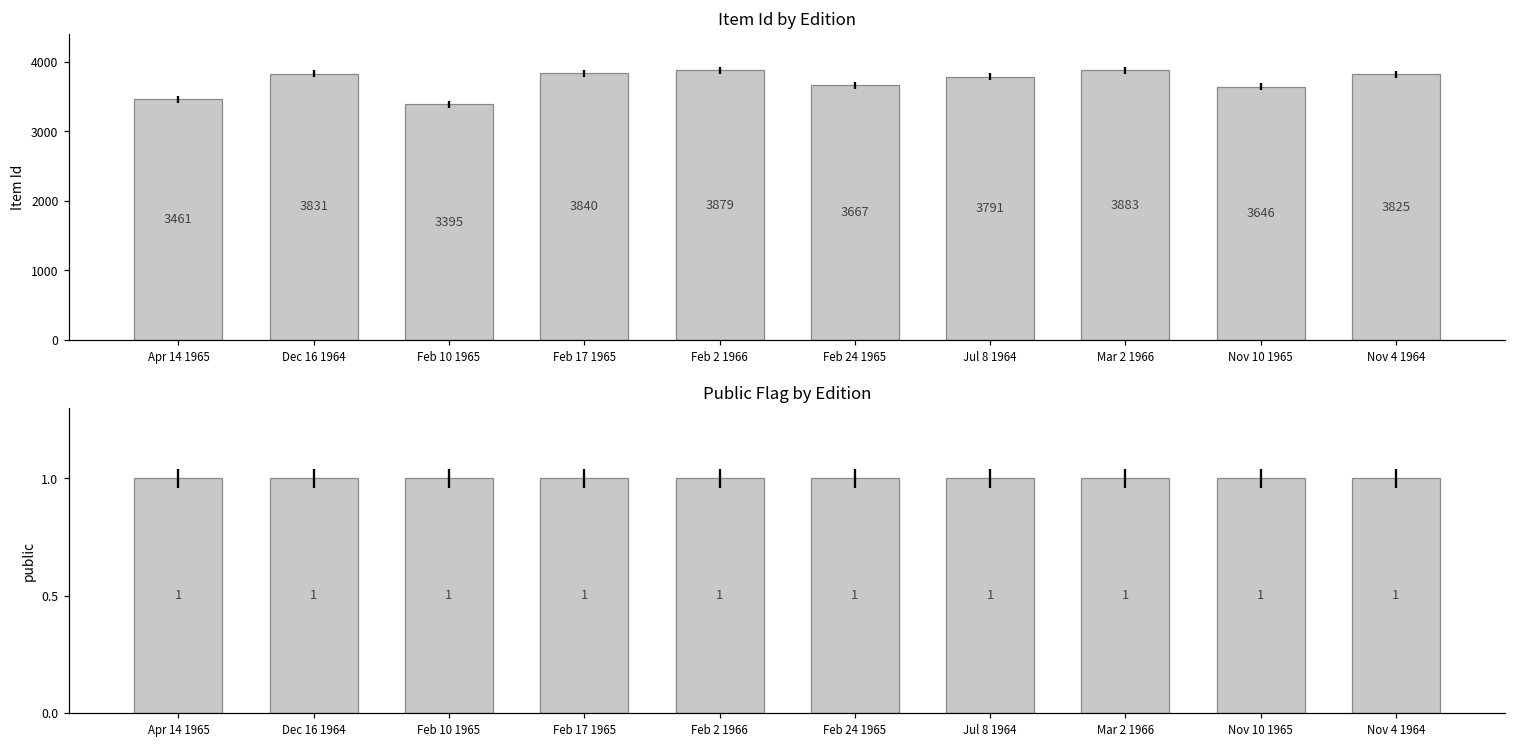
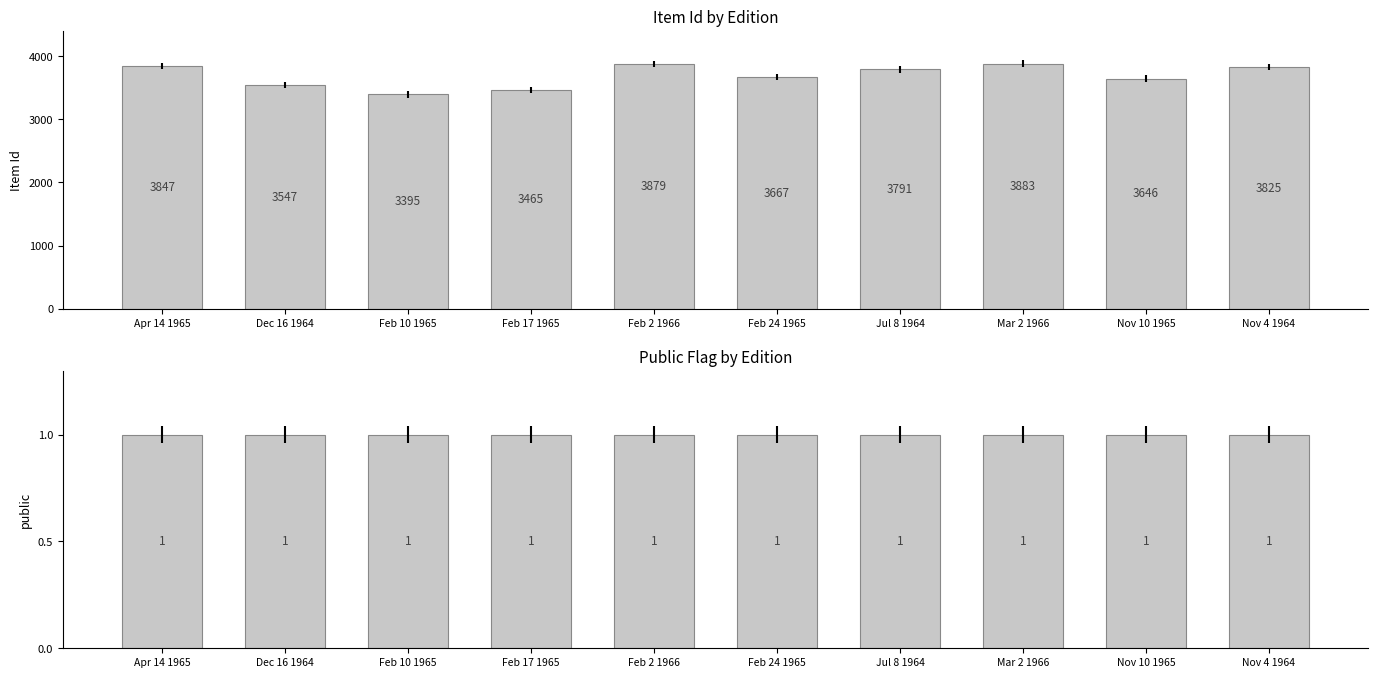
  {
    "Item Id by Edition": {
-     "Apr 14 1965": 3461,
-     "Dec 16 1964": 3831,
+     "Apr 14 1965": 3847,
+     "Dec 16 1964": 3547,
      "Feb 10 1965": 3395,
-     "Feb 17 1965": 3840,
+     "Feb 17 1965": 3465,
      "Feb 2 1966": 3879,
      "Feb 24 1965": 3667,
      "Jul 8 1964": 3791,
      "Mar 2 1966": 3883,
      "Nov 10 1965": 3646,
      "Nov 4 1964": 3825
    },
    "Public Flag by Edition": {
      "Apr 14 1965": 1,
      "Dec 16 1964": 1,
      "Feb 10 1965": 1,
      "Feb 17 1965": 1,
      "Feb 2 1966": 1,
      "Feb 24 1965": 1,
      "Jul 8 1964": 1,
      "Mar 2 1966": 1,
      "Nov 10 1965": 1,
      "Nov 4 1964": 1
    }
  }
